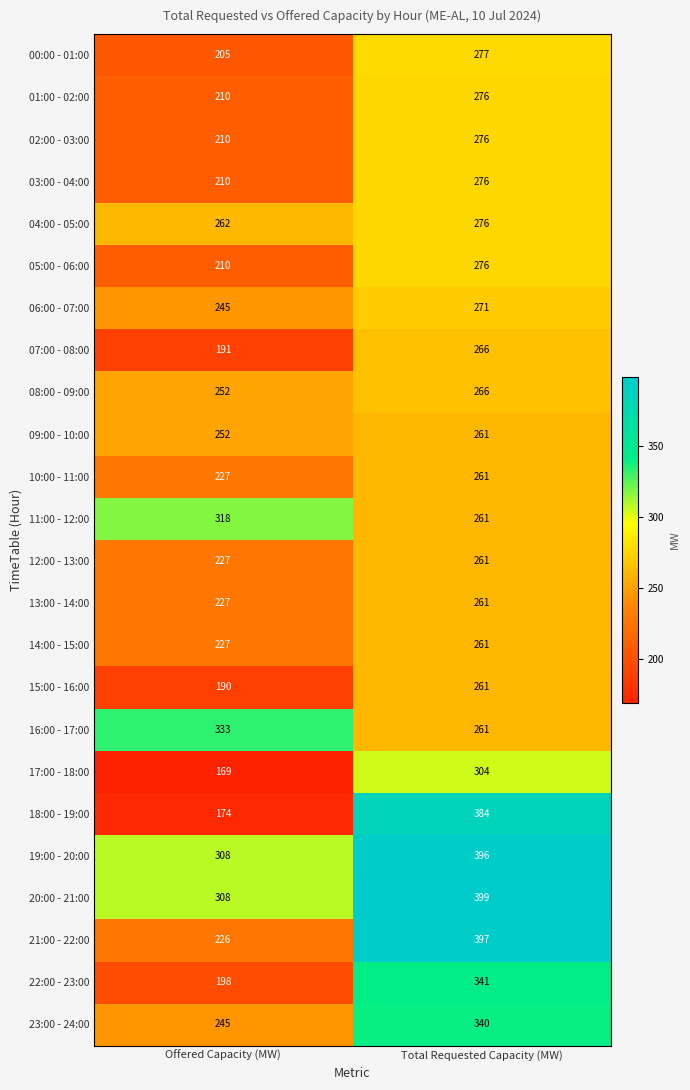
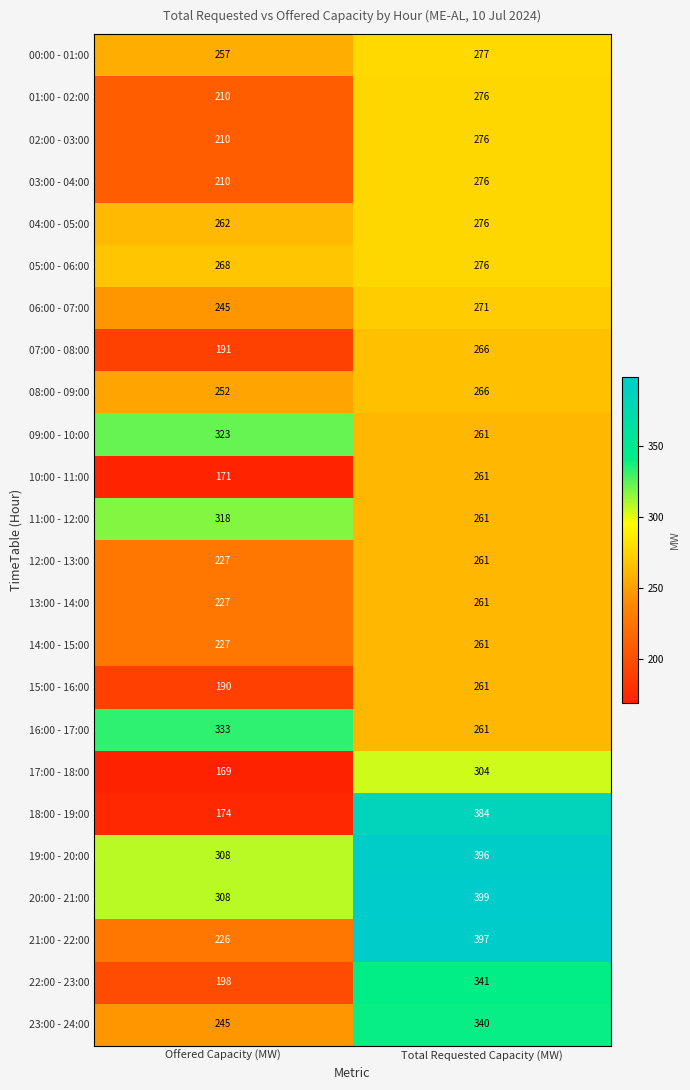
  {
    "00:00 - 01:00": {
-     "Offered Capacity (MW)": 205,
+     "Offered Capacity (MW)": 257,
      "Total Requested Capacity (MW)": 277
    },
    "01:00 - 02:00": {
      "Offered Capacity (MW)": 210,
      "Total Requested Capacity (MW)": 276
    },
    "02:00 - 03:00": {
      "Offered Capacity (MW)": 210,
      "Total Requested Capacity (MW)": 276
    },
    "03:00 - 04:00": {
      "Offered Capacity (MW)": 210,
      "Total Requested Capacity (MW)": 276
    },
    "04:00 - 05:00": {
      "Offered Capacity (MW)": 262,
      "Total Requested Capacity (MW)": 276
    },
    "05:00 - 06:00": {
-     "Offered Capacity (MW)": 210,
+     "Offered Capacity (MW)": 268,
      "Total Requested Capacity (MW)": 276
    },
    "06:00 - 07:00": {
      "Offered Capacity (MW)": 245,
      "Total Requested Capacity (MW)": 271
    },
    "07:00 - 08:00": {
      "Offered Capacity (MW)": 191,
      "Total Requested Capacity (MW)": 266
    },
    "08:00 - 09:00": {
      "Offered Capacity (MW)": 252,
      "Total Requested Capacity (MW)": 266
    },
    "09:00 - 10:00": {
-     "Offered Capacity (MW)": 252,
+     "Offered Capacity (MW)": 323,
      "Total Requested Capacity (MW)": 261
    },
    "10:00 - 11:00": {
-     "Offered Capacity (MW)": 227,
+     "Offered Capacity (MW)": 171,
      "Total Requested Capacity (MW)": 261
    },
    "11:00 - 12:00": {
      "Offered Capacity (MW)": 318,
      "Total Requested Capacity (MW)": 261
    },
    "12:00 - 13:00": {
      "Offered Capacity (MW)": 227,
      "Total Requested Capacity (MW)": 261
    },
    "13:00 - 14:00": {
      "Offered Capacity (MW)": 227,
      "Total Requested Capacity (MW)": 261
    },
    "14:00 - 15:00": {
      "Offered Capacity (MW)": 227,
      "Total Requested Capacity (MW)": 261
    },
    "15:00 - 16:00": {
      "Offered Capacity (MW)": 190,
      "Total Requested Capacity (MW)": 261
    },
    "16:00 - 17:00": {
      "Offered Capacity (MW)": 333,
      "Total Requested Capacity (MW)": 261
    },
    "17:00 - 18:00": {
      "Offered Capacity (MW)": 169,
      "Total Requested Capacity (MW)": 304
    },
    "18:00 - 19:00": {
      "Offered Capacity (MW)": 174,
      "Total Requested Capacity (MW)": 384
    },
    "19:00 - 20:00": {
      "Offered Capacity (MW)": 308,
      "Total Requested Capacity (MW)": 396
    },
    "20:00 - 21:00": {
      "Offered Capacity (MW)": 308,
      "Total Requested Capacity (MW)": 399
    },
    "21:00 - 22:00": {
      "Offered Capacity (MW)": 226,
      "Total Requested Capacity (MW)": 397
    },
    "22:00 - 23:00": {
      "Offered Capacity (MW)": 198,
      "Total Requested Capacity (MW)": 341
    },
    "23:00 - 24:00": {
      "Offered Capacity (MW)": 245,
      "Total Requested Capacity (MW)": 340
    }
  }
